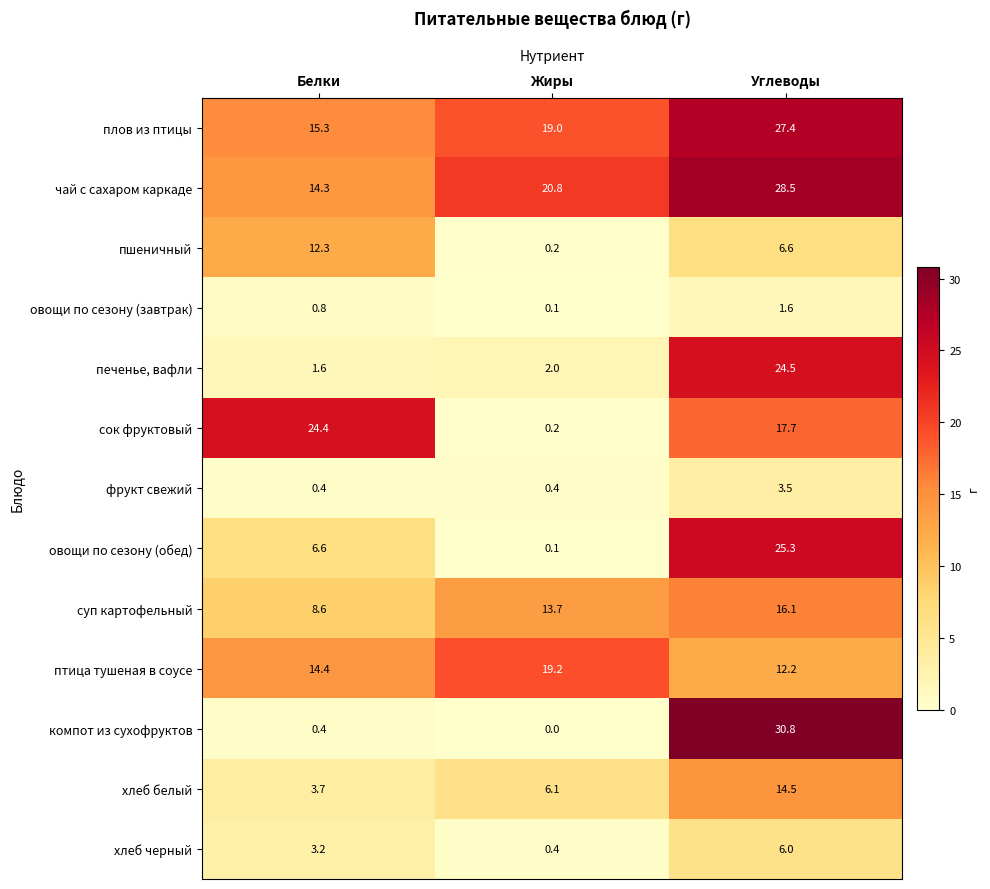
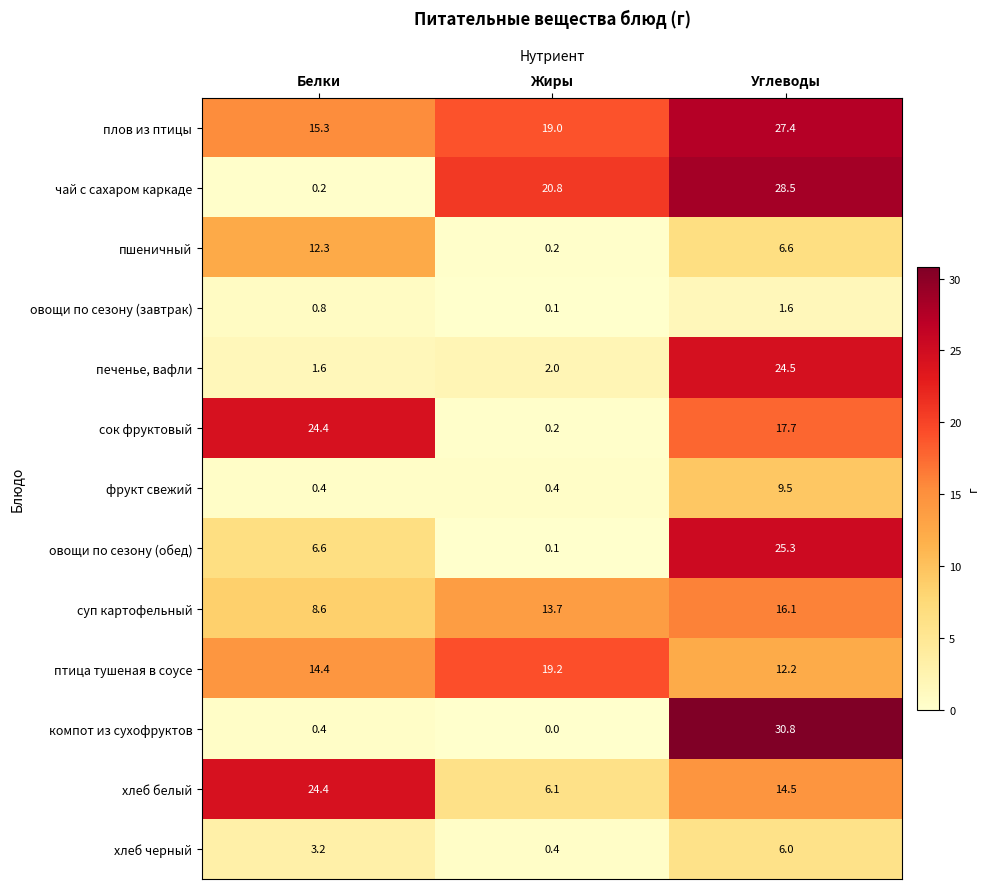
  {
    "плов из птицы": {
      "Белки": 15.3,
      "Жиры": 19.0,
      "Углеводы": 27.4
    },
    "чай с сахаром каркаде": {
-     "Белки": 14.3,
+     "Белки": 0.2,
      "Жиры": 20.8,
      "Углеводы": 28.5
    },
    "пшеничный": {
      "Белки": 12.3,
      "Жиры": 0.2,
      "Углеводы": 6.6
    },
    "овощи по сезону (завтрак)": {
      "Белки": 0.8,
      "Жиры": 0.1,
      "Углеводы": 1.6
    },
    "печенье, вафли": {
      "Белки": 1.6,
      "Жиры": 2.0,
      "Углеводы": 24.5
    },
    "сок фруктовый": {
      "Белки": 24.4,
      "Жиры": 0.2,
      "Углеводы": 17.7
    },
    "фрукт свежий": {
      "Белки": 0.4,
      "Жиры": 0.4,
-     "Углеводы": 3.5
+     "Углеводы": 9.5
    },
    "овощи по сезону (обед)": {
      "Белки": 6.6,
      "Жиры": 0.1,
      "Углеводы": 25.3
    },
    "суп картофельный": {
      "Белки": 8.6,
      "Жиры": 13.7,
      "Углеводы": 16.1
    },
    "птица тушеная в соусе": {
      "Белки": 14.4,
      "Жиры": 19.2,
      "Углеводы": 12.2
    },
    "компот из сухофруктов": {
      "Белки": 0.4,
      "Жиры": 0.0,
      "Углеводы": 30.8
    },
    "хлеб белый": {
-     "Белки": 3.7,
+     "Белки": 24.4,
      "Жиры": 6.1,
      "Углеводы": 14.5
    },
    "хлеб черный": {
      "Белки": 3.2,
      "Жиры": 0.4,
      "Углеводы": 6.0
    }
  }
